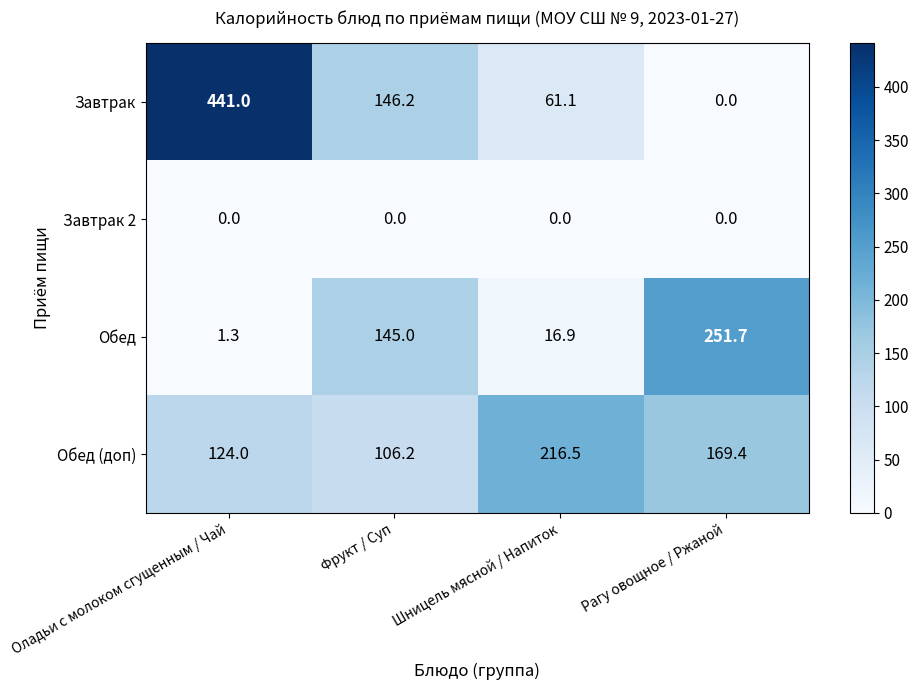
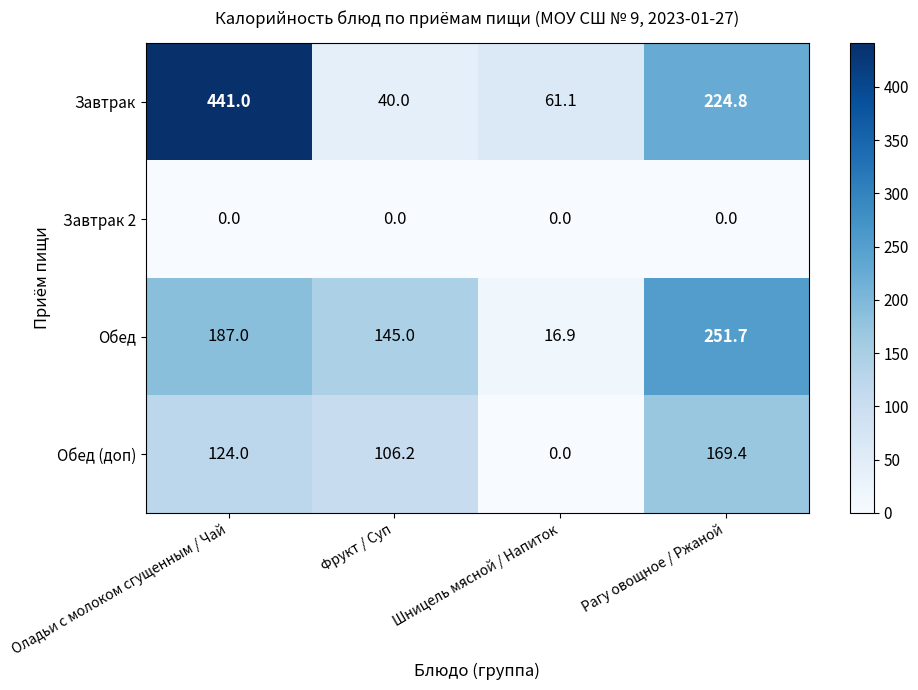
  {
    "Завтрак": {
      "Оладьи с молоком сгущенным / Чай": 441.0,
-     "Фрукт / Суп": 146.2,
+     "Фрукт / Суп": 40.0,
      "Шницель мясной / Напиток": 61.1,
-     "Рагу овощное / Ржаной": 0.0
+     "Рагу овощное / Ржаной": 224.8
    },
    "Завтрак 2": {
      "Оладьи с молоком сгущенным / Чай": 0.0,
      "Фрукт / Суп": 0.0,
      "Шницель мясной / Напиток": 0.0,
      "Рагу овощное / Ржаной": 0.0
    },
    "Обед": {
-     "Оладьи с молоком сгущенным / Чай": 1.3,
+     "Оладьи с молоком сгущенным / Чай": 187.0,
      "Фрукт / Суп": 145.0,
      "Шницель мясной / Напиток": 16.9,
      "Рагу овощное / Ржаной": 251.7
    },
    "Обед (доп)": {
      "Оладьи с молоком сгущенным / Чай": 124.0,
      "Фрукт / Суп": 106.2,
-     "Шницель мясной / Напиток": 216.5,
+     "Шницель мясной / Напиток": 0.0,
      "Рагу овощное / Ржаной": 169.4
    }
  }
